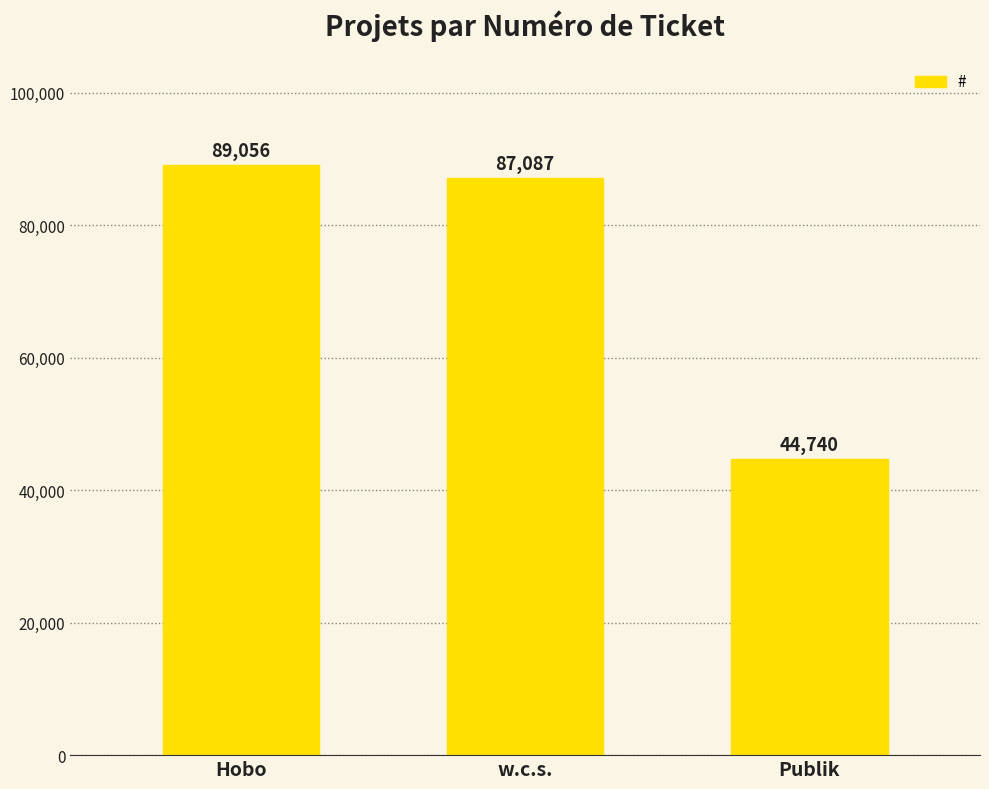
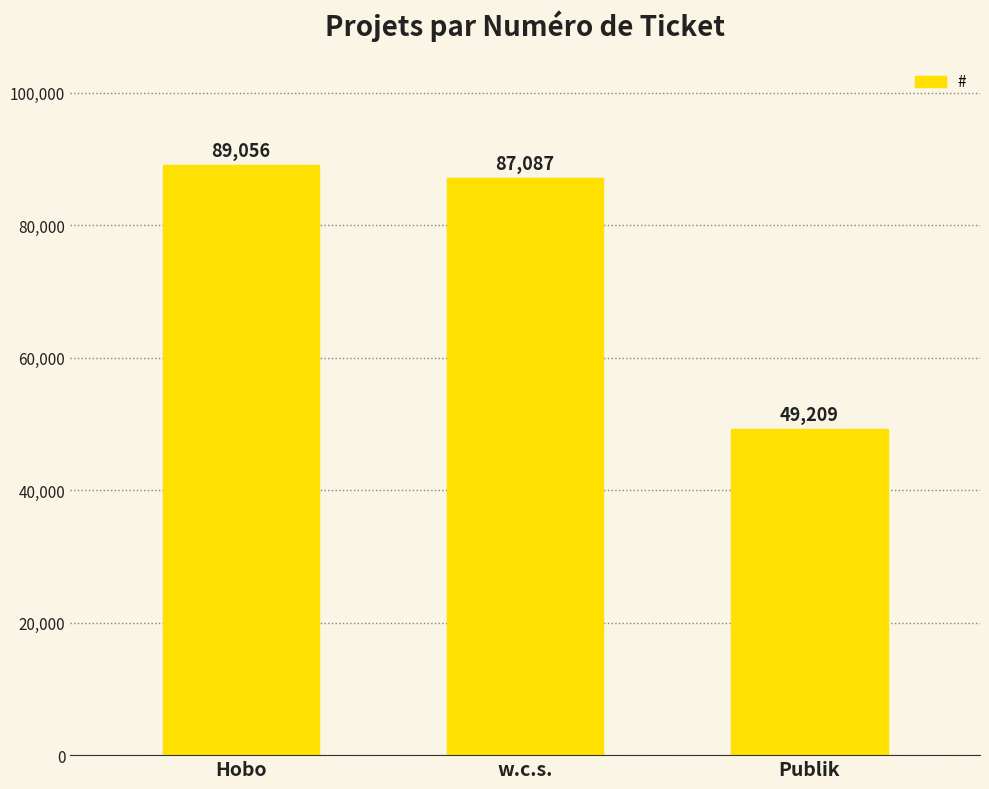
  {
    "Hobo": "89,056",
    "w.c.s.": "87,087",
-   "Publik": "44,740"
+   "Publik": "49,209"
  }
